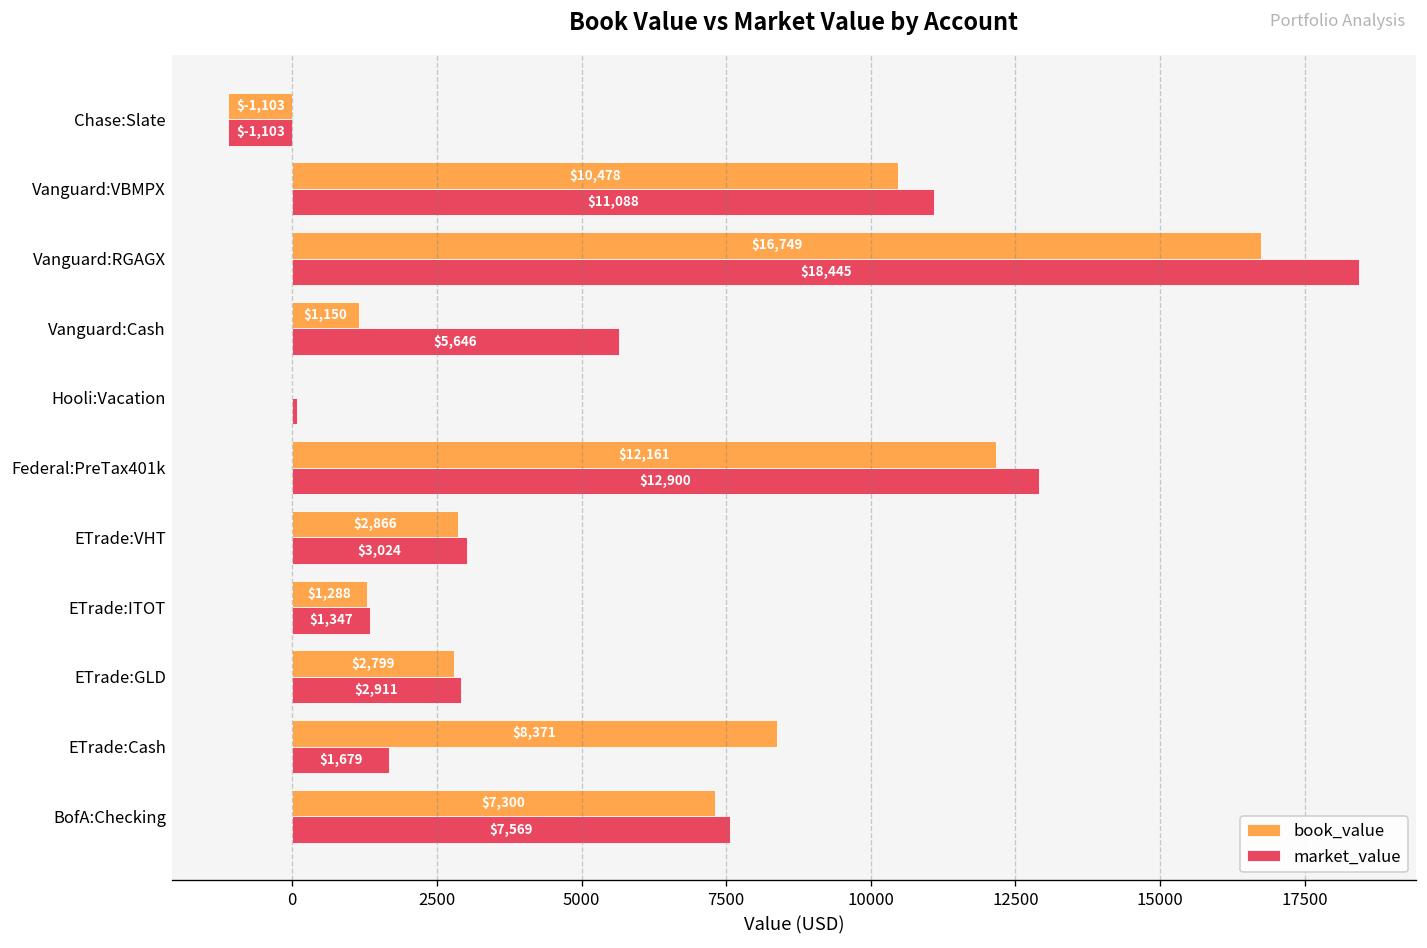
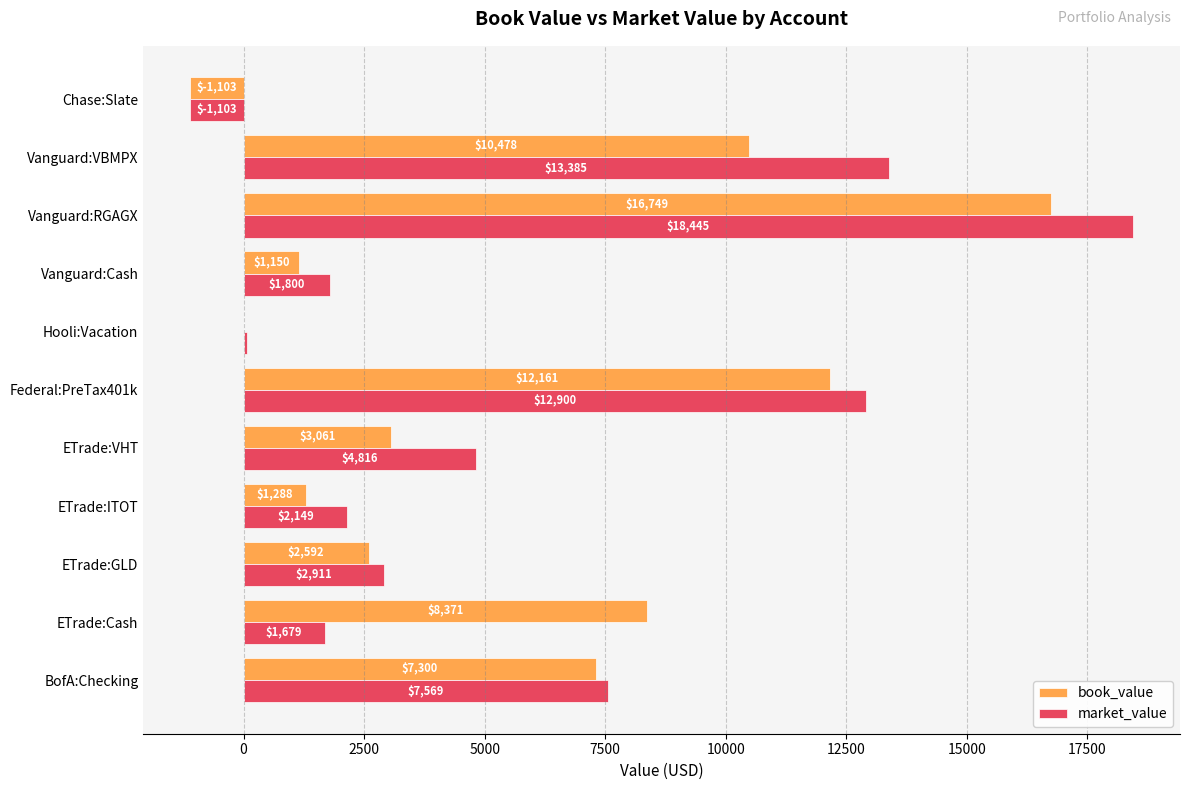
  {
    "book_value": {
      "Chase:Slate": "$-1,103",
      "Vanguard:VBMPX": "$10,478",
      "Vanguard:RGAGX": "$16,749",
      "Vanguard:Cash": "$1,150",
      "Federal:PreTax401k": "$12,161",
-     "ETrade:VHT": "$2,866",
+     "ETrade:VHT": "$3,061",
      "ETrade:ITOT": "$1,288",
-     "ETrade:GLD": "$2,799",
+     "ETrade:GLD": "$2,592",
      "ETrade:Cash": "$8,371",
      "BofA:Checking": "$7,300"
    },
    "market_value": {
      "Chase:Slate": "$-1,103",
-     "Vanguard:VBMPX": "$11,088",
+     "Vanguard:VBMPX": "$13,385",
      "Vanguard:RGAGX": "$18,445",
-     "Vanguard:Cash": "$5,646",
+     "Vanguard:Cash": "$1,800",
      "Federal:PreTax401k": "$12,900",
-     "ETrade:VHT": "$3,024",
-     "ETrade:ITOT": "$1,347",
+     "ETrade:VHT": "$4,816",
+     "ETrade:ITOT": "$2,149",
      "ETrade:GLD": "$2,911",
      "ETrade:Cash": "$1,679",
      "BofA:Checking": "$7,569"
    }
  }
